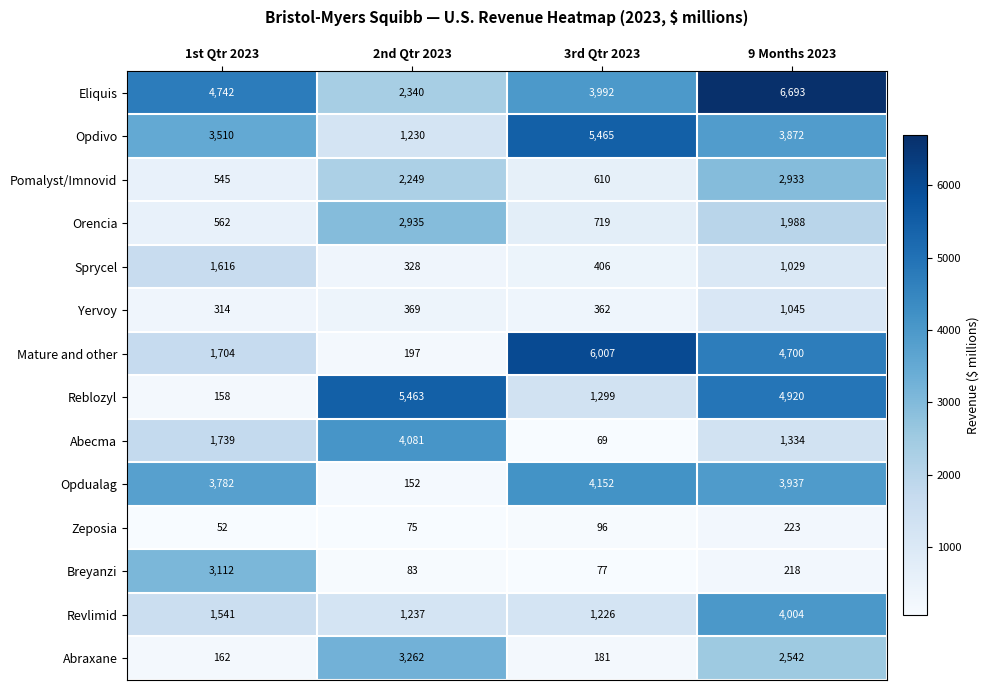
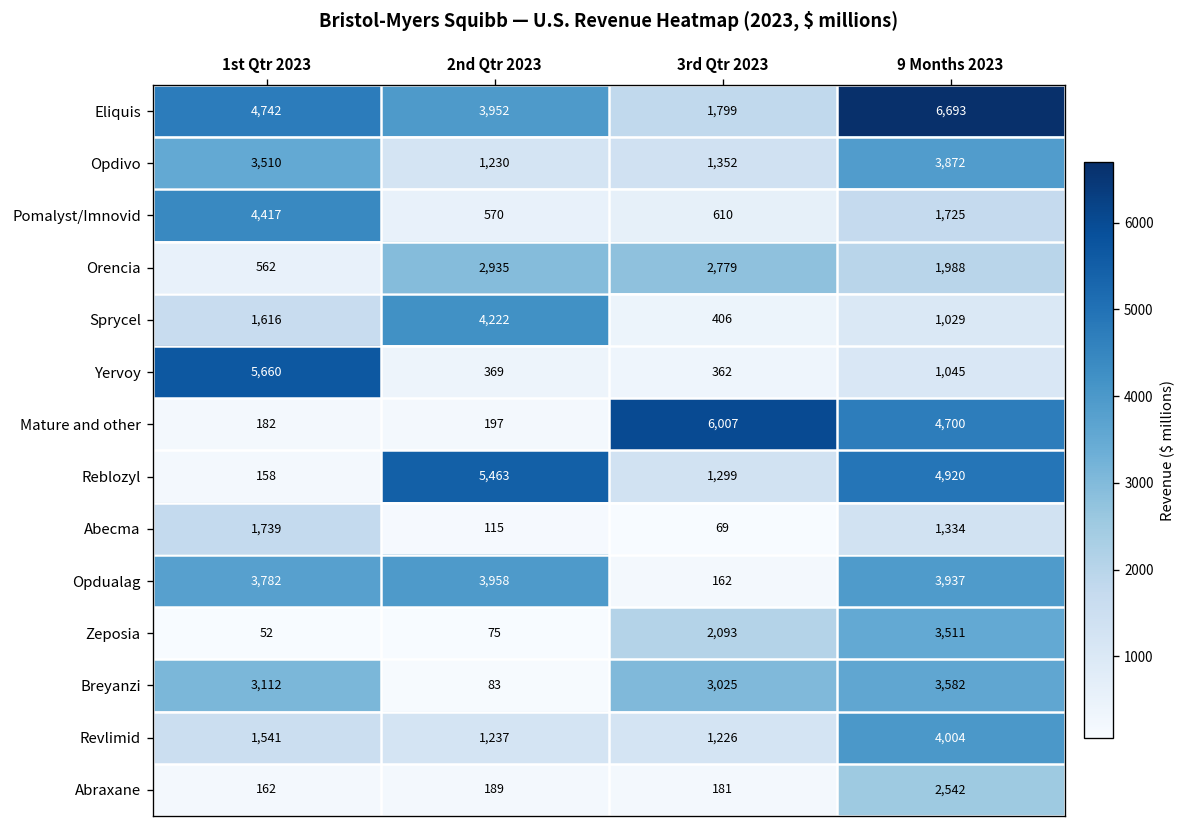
  {
    "Eliquis": {
      "1st Qtr 2023": "4,742",
-     "2nd Qtr 2023": "2,340",
-     "3rd Qtr 2023": "3,992",
+     "2nd Qtr 2023": "3,952",
+     "3rd Qtr 2023": "1,799",
      "9 Months 2023": "6,693"
    },
    "Opdivo": {
      "1st Qtr 2023": "3,510",
      "2nd Qtr 2023": "1,230",
-     "3rd Qtr 2023": "5,465",
+     "3rd Qtr 2023": "1,352",
      "9 Months 2023": "3,872"
    },
    "Pomalyst/Imnovid": {
-     "1st Qtr 2023": "545",
-     "2nd Qtr 2023": "2,249",
+     "1st Qtr 2023": "4,417",
+     "2nd Qtr 2023": "570",
      "3rd Qtr 2023": "610",
-     "9 Months 2023": "2,933"
+     "9 Months 2023": "1,725"
    },
    "Orencia": {
      "1st Qtr 2023": "562",
      "2nd Qtr 2023": "2,935",
-     "3rd Qtr 2023": "719",
+     "3rd Qtr 2023": "2,779",
      "9 Months 2023": "1,988"
    },
    "Sprycel": {
      "1st Qtr 2023": "1,616",
-     "2nd Qtr 2023": "328",
+     "2nd Qtr 2023": "4,222",
      "3rd Qtr 2023": "406",
      "9 Months 2023": "1,029"
    },
    "Yervoy": {
-     "1st Qtr 2023": "314",
+     "1st Qtr 2023": "5,660",
      "2nd Qtr 2023": "369",
      "3rd Qtr 2023": "362",
      "9 Months 2023": "1,045"
    },
    "Mature and other": {
-     "1st Qtr 2023": "1,704",
+     "1st Qtr 2023": "182",
      "2nd Qtr 2023": "197",
      "3rd Qtr 2023": "6,007",
      "9 Months 2023": "4,700"
    },
    "Reblozyl": {
      "1st Qtr 2023": "158",
      "2nd Qtr 2023": "5,463",
      "3rd Qtr 2023": "1,299",
      "9 Months 2023": "4,920"
    },
    "Abecma": {
      "1st Qtr 2023": "1,739",
-     "2nd Qtr 2023": "4,081",
+     "2nd Qtr 2023": "115",
      "3rd Qtr 2023": "69",
      "9 Months 2023": "1,334"
    },
    "Opdualag": {
      "1st Qtr 2023": "3,782",
-     "2nd Qtr 2023": "152",
-     "3rd Qtr 2023": "4,152",
+     "2nd Qtr 2023": "3,958",
+     "3rd Qtr 2023": "162",
      "9 Months 2023": "3,937"
    },
    "Zeposia": {
      "1st Qtr 2023": "52",
      "2nd Qtr 2023": "75",
-     "3rd Qtr 2023": "96",
-     "9 Months 2023": "223"
+     "3rd Qtr 2023": "2,093",
+     "9 Months 2023": "3,511"
    },
    "Breyanzi": {
      "1st Qtr 2023": "3,112",
      "2nd Qtr 2023": "83",
-     "3rd Qtr 2023": "77",
-     "9 Months 2023": "218"
+     "3rd Qtr 2023": "3,025",
+     "9 Months 2023": "3,582"
    },
    "Revlimid": {
      "1st Qtr 2023": "1,541",
      "2nd Qtr 2023": "1,237",
      "3rd Qtr 2023": "1,226",
      "9 Months 2023": "4,004"
    },
    "Abraxane": {
      "1st Qtr 2023": "162",
-     "2nd Qtr 2023": "3,262",
+     "2nd Qtr 2023": "189",
      "3rd Qtr 2023": "181",
      "9 Months 2023": "2,542"
    }
  }
